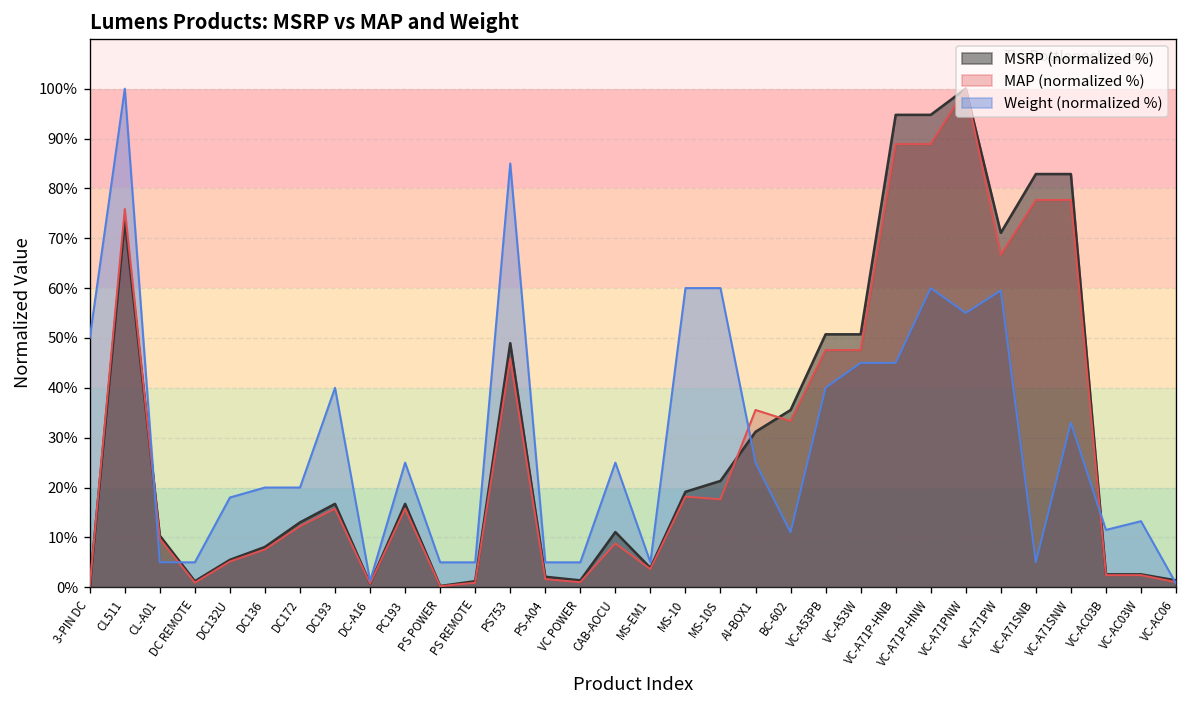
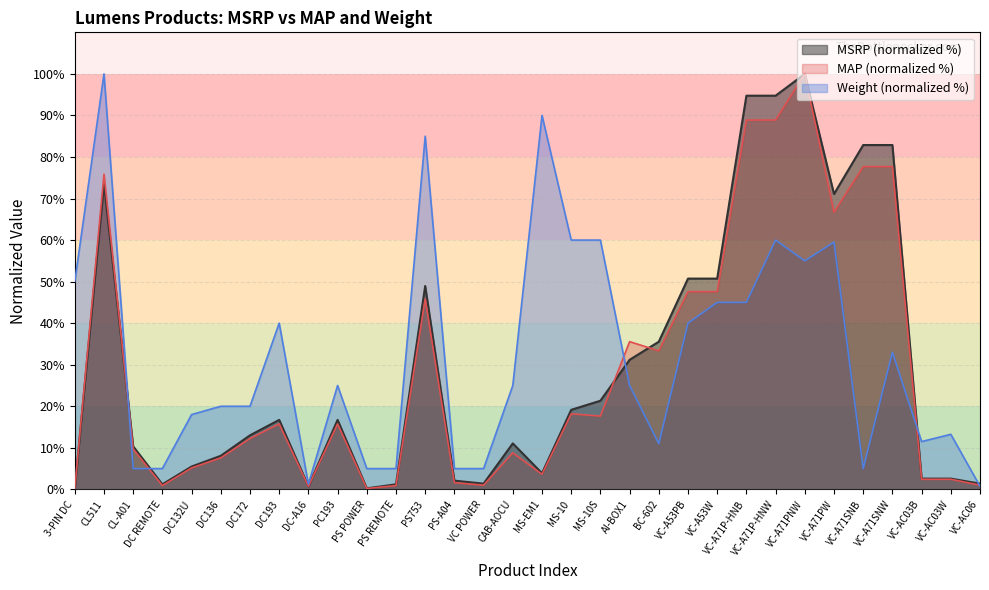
  {
    "MSRP (normalized %)": {
      "CL511": "74%",
      "CL-A01": "10%",
      "DC172": "13%",
      "DC193": "17%",
      "PC193": "17%",
      "PS753": "49%",
      "CAB-AOCU": "11%",
      "MS-10": "19%",
      "MS-10S": "21%",
      "AI-BOX1": "31%",
      "BC-602": "36%",
      "VC-A53PB": "51%",
      "VC-A53W": "51%",
      "VC-A71P-HNB": "95%",
      "VC-A71P-HNW": "95%",
      "VC-A71PW": "71%",
      "VC-A71SNB": "83%",
      "VC-A71SNW": "83%"
    },
    "MAP (normalized %)": {
      "CL511": "76%",
      "CL-A01": "10%",
      "DC172": "12%",
      "DC193": "16%",
      "PC193": "16%",
      "PS753": "46%",
      "CAB-AOCU": "9%",
      "MS-10": "18%",
      "MS-10S": "18%",
      "AI-BOX1": "36%",
      "BC-602": "33%",
      "VC-A53PB": "48%",
      "VC-A53W": "48%",
      "VC-A71P-HNB": "89%",
      "VC-A71P-HNW": "89%",
      "VC-A71PW": "67%",
      "VC-A71SNB": "78%",
      "VC-A71SNW": "78%"
    },
    "Weight (normalized %)": {
      "3-PIN DC": "50%",
      "CL511": "100%",
      "CL-A01": "5%",
      "DC REMOTE": "5%",
      "DC132U": "18%",
      "DC136": "20%",
      "DC172": "20%",
      "DC193": "40%",
      "PC193": "25%",
      "PS POWER": "5%",
      "PS REMOTE": "5%",
      "PS753": "85%",
      "PS-A04": "5%",
      "VC POWER": "5%",
      "CAB-AOCU": "25%",
-     "MS-EM1": "5%",
+     "MS-EM1": "90%",
      "MS-10": "60%",
      "MS-10S": "60%",
      "AI-BOX1": "25%",
      "BC-602": "11%",
      "VC-A53PB": "40%",
      "VC-A53W": "45%",
      "VC-A71P-HNB": "45%",
      "VC-A71P-HNW": "60%",
      "VC-A71PNW": "55%",
      "VC-A71PW": "60%",
      "VC-A71SNB": "5%",
      "VC-A71SNW": "33%",
      "VC-AC03B": "12%",
      "VC-AC03W": "13%"
    }
  }
